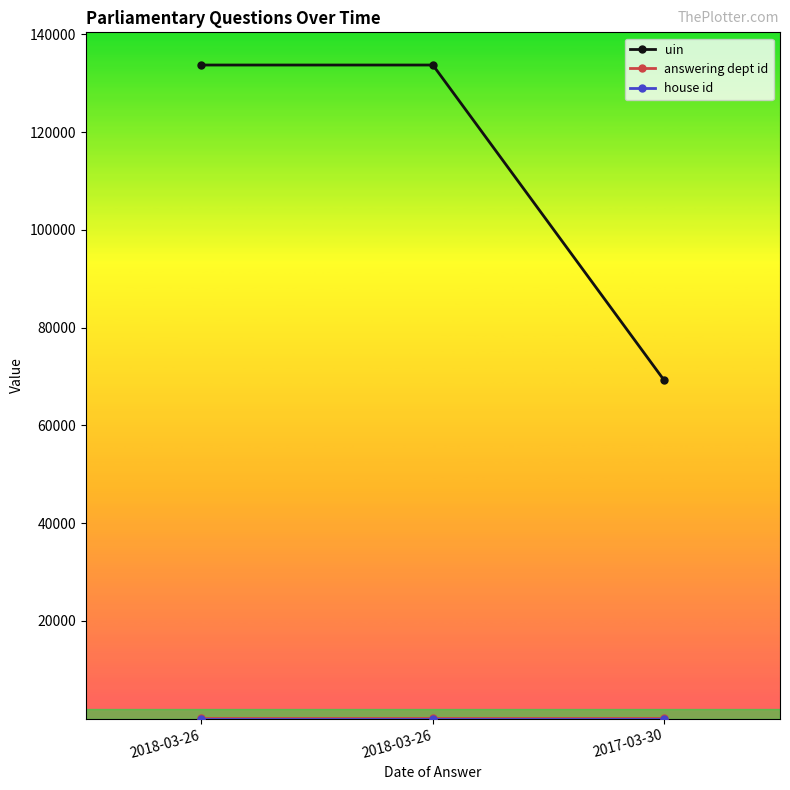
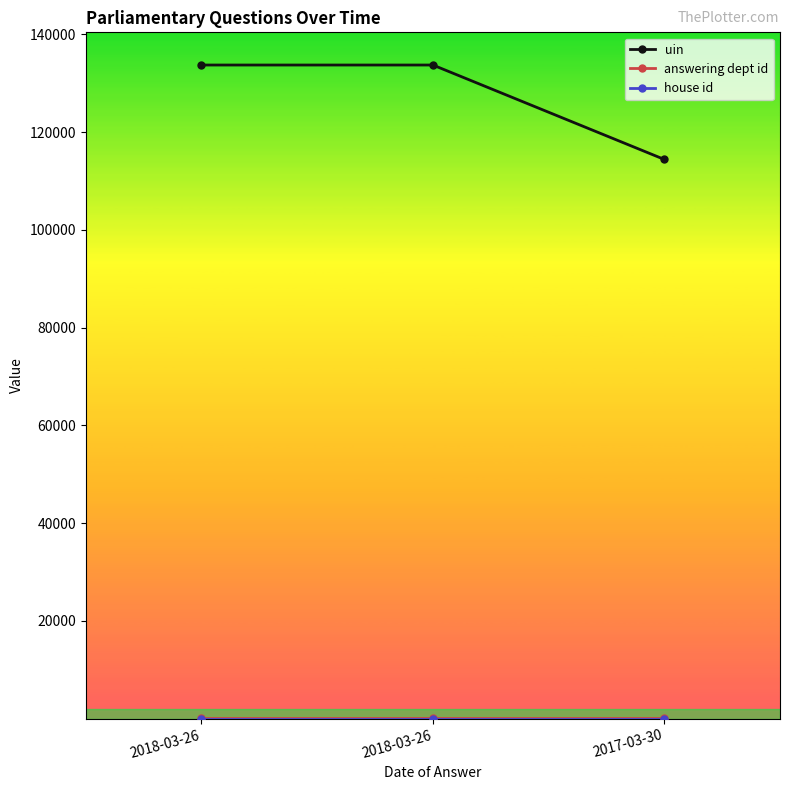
  {
    "uin": {
-     "2017-03-30": 69000
+     "2017-03-30": 114000
    }
  }
